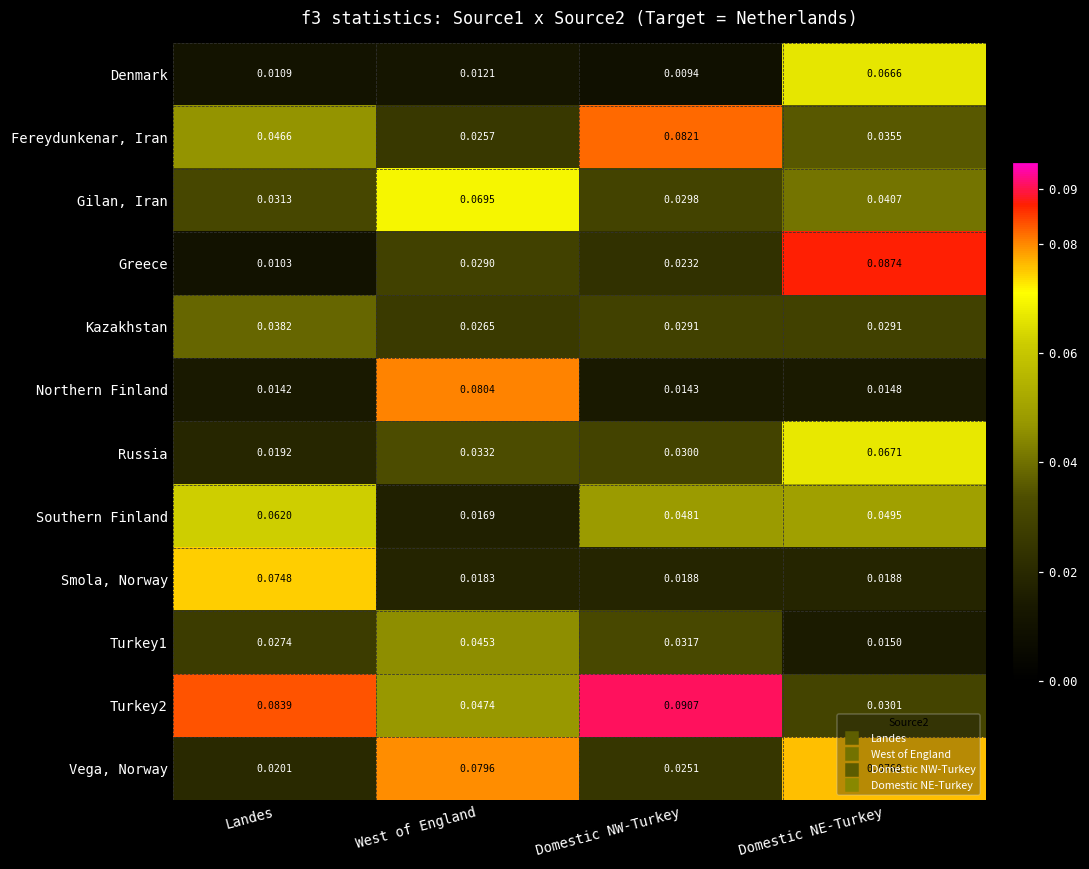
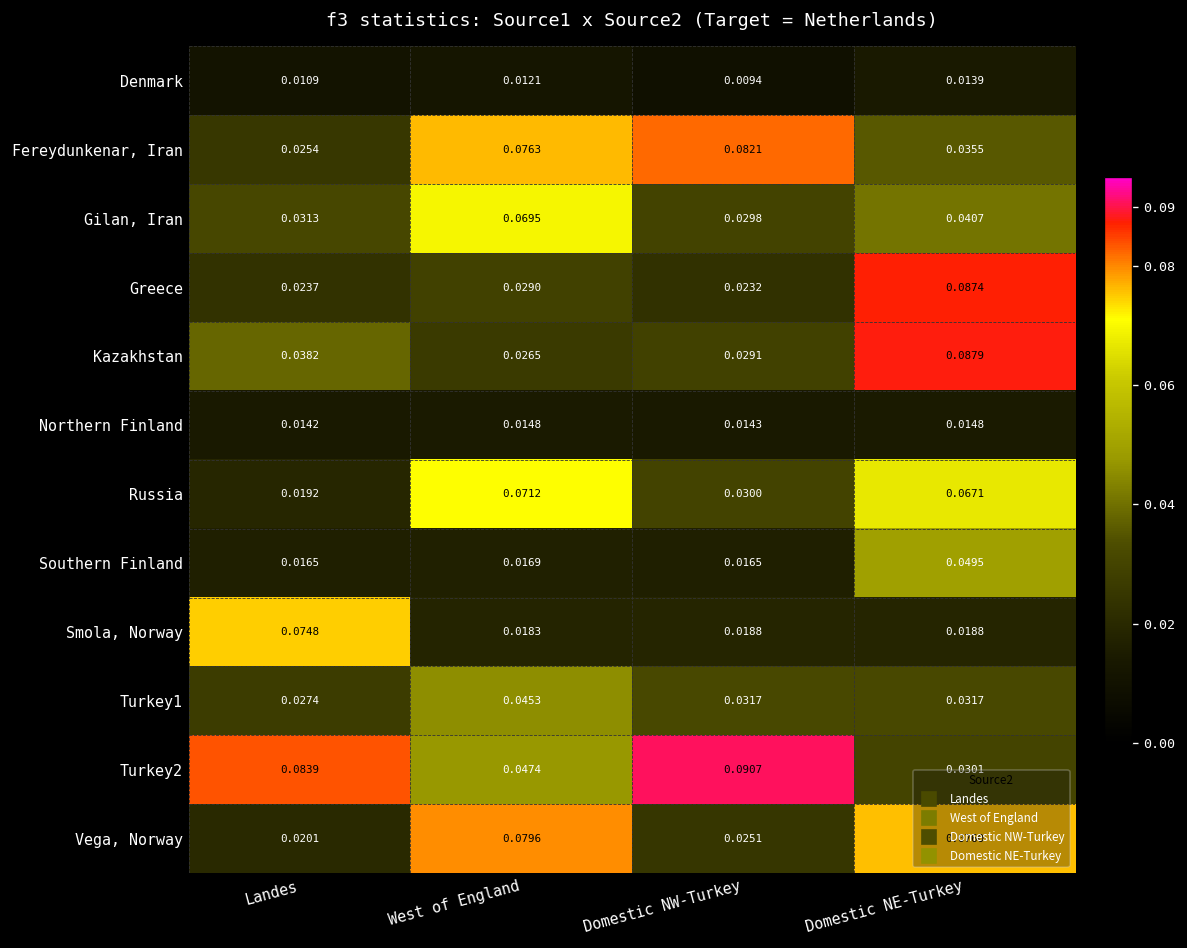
  {
    "Denmark": {
      "Landes": 0.0109,
      "West of England": 0.0121,
      "Domestic NW-Turkey": 0.0094,
-     "Domestic NE-Turkey": 0.0666
+     "Domestic NE-Turkey": 0.0139
    },
    "Fereydunkenar, Iran": {
-     "Landes": 0.0466,
-     "West of England": 0.0257,
+     "Landes": 0.0254,
+     "West of England": 0.0763,
      "Domestic NW-Turkey": 0.0821,
      "Domestic NE-Turkey": 0.0355
    },
    "Gilan, Iran": {
      "Landes": 0.0313,
      "West of England": 0.0695,
      "Domestic NW-Turkey": 0.0298,
      "Domestic NE-Turkey": 0.0407
    },
    "Greece": {
-     "Landes": 0.0103,
+     "Landes": 0.0237,
      "West of England": 0.0290,
      "Domestic NW-Turkey": 0.0232,
      "Domestic NE-Turkey": 0.0874
    },
    "Kazakhstan": {
      "Landes": 0.0382,
      "West of England": 0.0265,
      "Domestic NW-Turkey": 0.0291,
-     "Domestic NE-Turkey": 0.0291
+     "Domestic NE-Turkey": 0.0879
    },
    "Northern Finland": {
      "Landes": 0.0142,
-     "West of England": 0.0804,
+     "West of England": 0.0148,
      "Domestic NW-Turkey": 0.0143,
      "Domestic NE-Turkey": 0.0148
    },
    "Russia": {
      "Landes": 0.0192,
-     "West of England": 0.0332,
+     "West of England": 0.0712,
      "Domestic NW-Turkey": 0.0300,
      "Domestic NE-Turkey": 0.0671
    },
    "Southern Finland": {
-     "Landes": 0.0620,
+     "Landes": 0.0165,
      "West of England": 0.0169,
-     "Domestic NW-Turkey": 0.0481,
+     "Domestic NW-Turkey": 0.0165,
      "Domestic NE-Turkey": 0.0495
    },
    "Smola, Norway": {
      "Landes": 0.0748,
      "West of England": 0.0183,
      "Domestic NW-Turkey": 0.0188,
      "Domestic NE-Turkey": 0.0188
    },
    "Turkey1": {
      "Landes": 0.0274,
      "West of England": 0.0453,
      "Domestic NW-Turkey": 0.0317,
-     "Domestic NE-Turkey": 0.0150
+     "Domestic NE-Turkey": 0.0317
    },
    "Turkey2": {
      "Landes": 0.0839,
      "West of England": 0.0474,
      "Domestic NW-Turkey": 0.0907
    },
    "Vega, Norway": {
      "Landes": 0.0201,
      "West of England": 0.0796,
      "Domestic NW-Turkey": 0.0251
    }
  }
